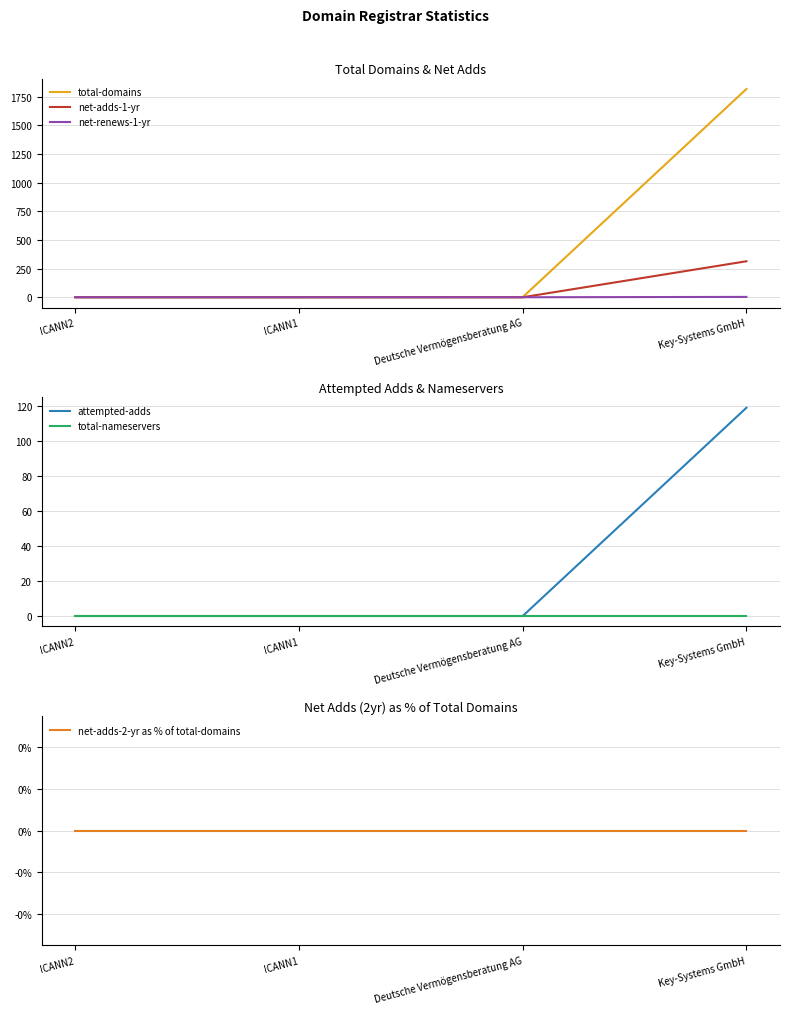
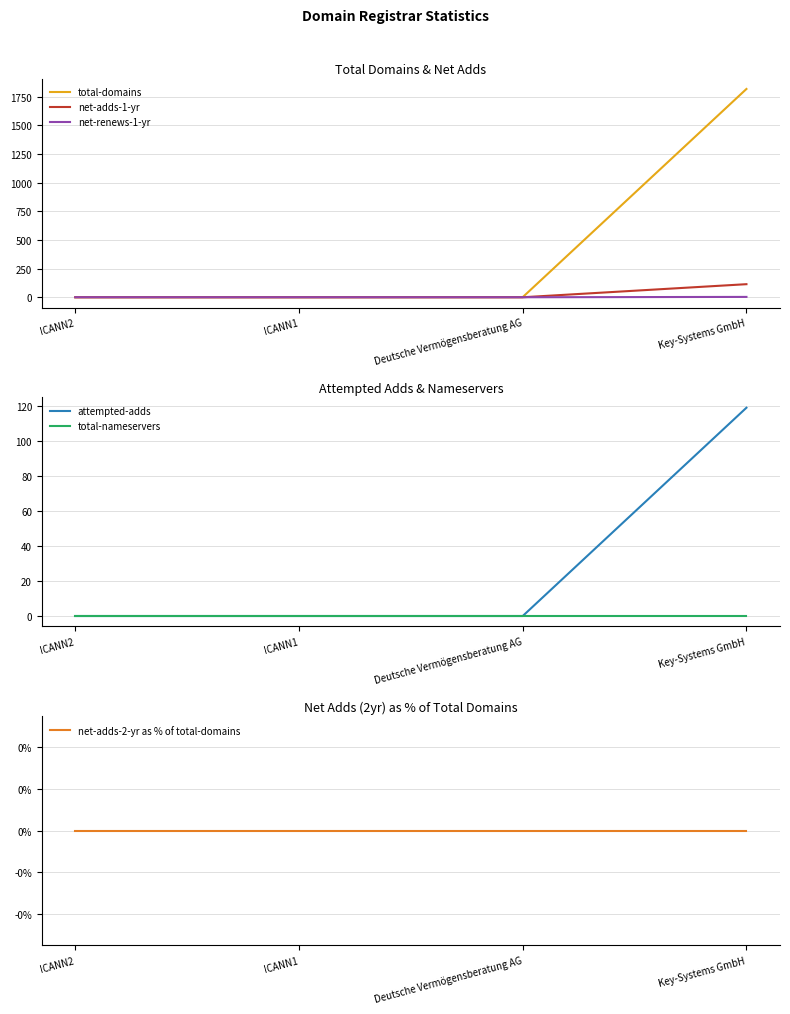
  {
    "Total Domains & Net Adds": {
      "total-domains": {
        "Key-Systems GmbH": 1820
      },
      "net-adds-1-yr": {
-       "Key-Systems GmbH": 310
+       "Key-Systems GmbH": 110
      },
      "net-renews-1-yr": {
        "Key-Systems GmbH": 0
      }
    },
    "Attempted Adds & Nameservers": {
      "attempted-adds": {
        "Key-Systems GmbH": 119
      },
      "total-nameservers": {
        "Key-Systems GmbH": 0
      }
    }
  }
